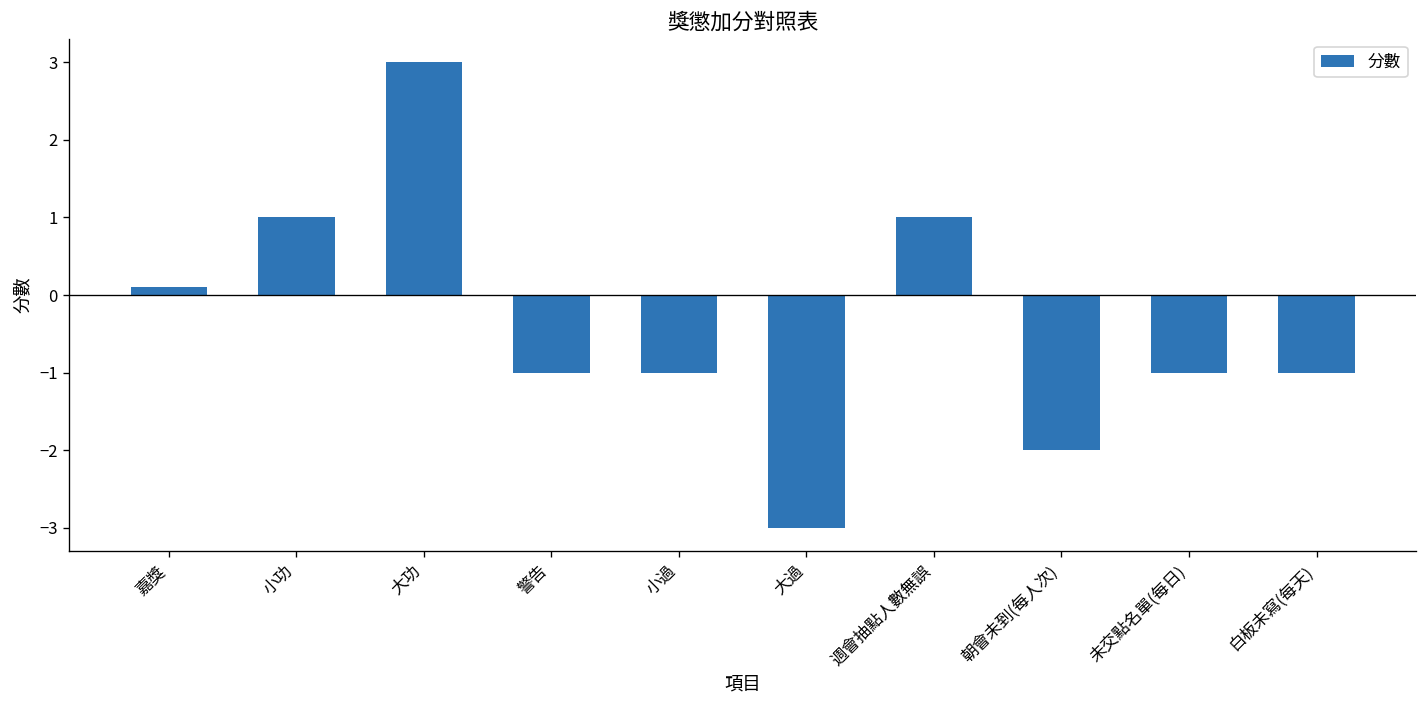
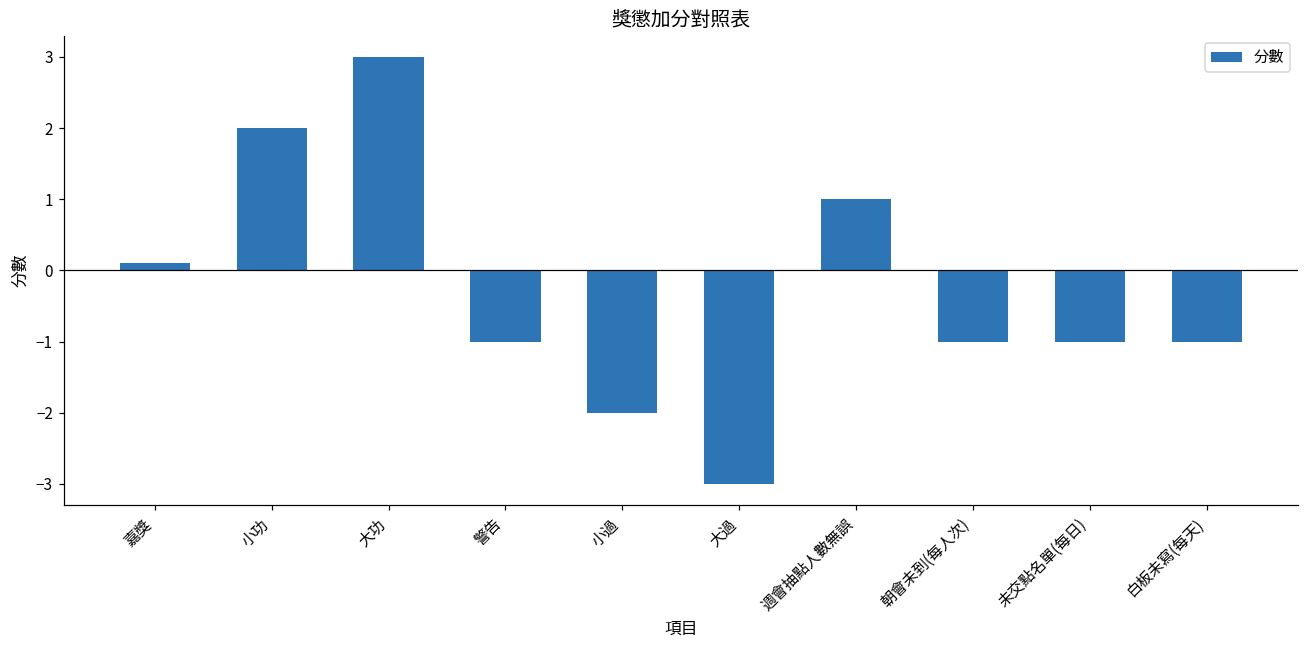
  {
    "嘉獎": 0.1,
-   "小功": 1,
+   "小功": 2,
    "大功": 3,
    "警告": -1,
-   "小過": -1,
+   "小過": -2,
    "大過": -3,
    "週會抽點人數無誤": 1,
-   "朝會未到(每人次)": -2,
+   "朝會未到(每人次)": -1,
    "未交點名單(每日)": -1,
    "白板未寫(每天)": -1
  }
